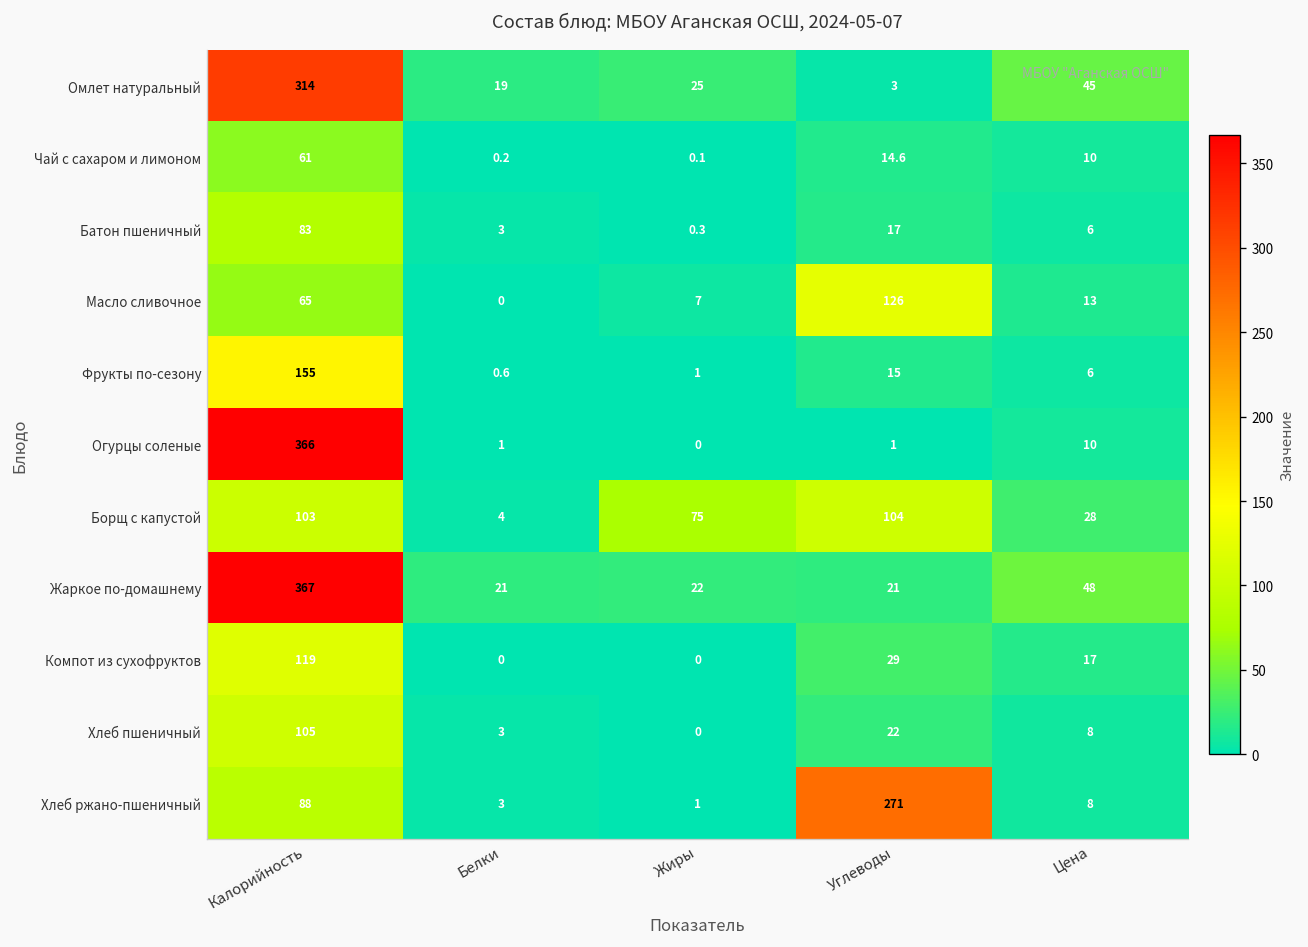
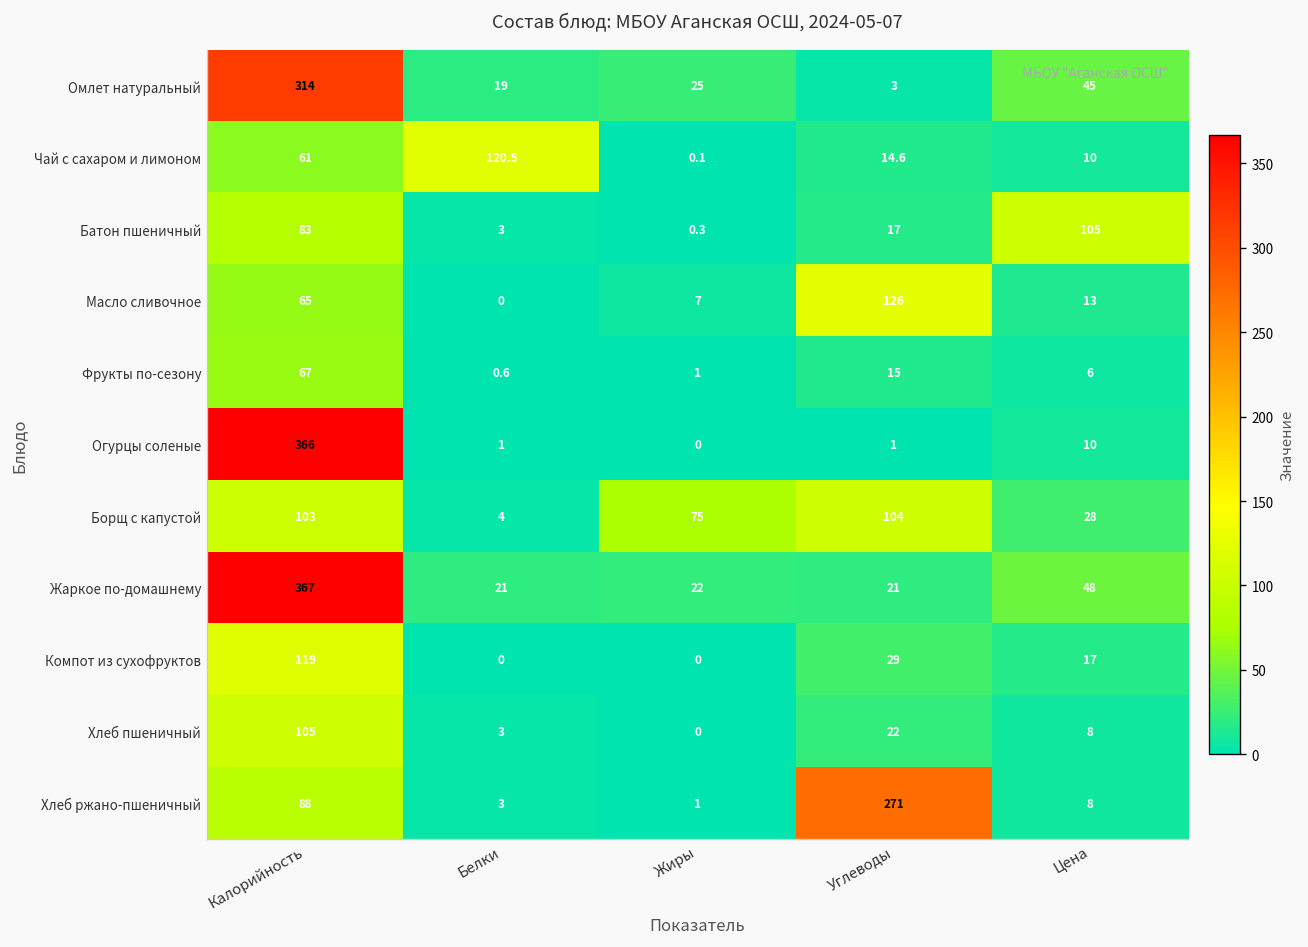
  {
    "Омлет натуральный": {
      "Калорийность": 314,
      "Белки": 19,
      "Жиры": 25,
      "Углеводы": 3
    },
    "Чай с сахаром и лимоном": {
      "Калорийность": 61,
-     "Белки": 0.2,
+     "Белки": 120.5,
      "Жиры": 0.1,
      "Углеводы": 14.6,
      "Цена": 10
    },
    "Батон пшеничный": {
      "Калорийность": 83,
      "Белки": 3,
      "Жиры": 0.3,
      "Углеводы": 17,
-     "Цена": 6
+     "Цена": 105
    },
    "Масло сливочное": {
      "Калорийность": 65,
      "Белки": 0,
      "Жиры": 7,
      "Углеводы": 126,
      "Цена": 13
    },
    "Фрукты по-сезону": {
-     "Калорийность": 155,
+     "Калорийность": 67,
      "Белки": 0.6,
      "Жиры": 1,
      "Углеводы": 15,
      "Цена": 6
    },
    "Огурцы соленые": {
      "Калорийность": 366,
      "Белки": 1,
      "Жиры": 0,
      "Углеводы": 1,
      "Цена": 10
    },
    "Борщ с капустой": {
      "Калорийность": 103,
      "Белки": 4,
      "Жиры": 75,
      "Углеводы": 104,
      "Цена": 28
    },
    "Жаркое по-домашнему": {
      "Калорийность": 367,
      "Белки": 21,
      "Жиры": 22,
      "Углеводы": 21,
      "Цена": 48
    },
    "Компот из сухофруктов": {
      "Калорийность": 119,
      "Белки": 0,
      "Жиры": 0,
      "Углеводы": 29,
      "Цена": 17
    },
    "Хлеб пшеничный": {
      "Калорийность": 105,
      "Белки": 3,
      "Жиры": 0,
      "Углеводы": 22,
      "Цена": 8
    },
    "Хлеб ржано-пшеничный": {
      "Калорийность": 88,
      "Белки": 3,
      "Жиры": 1,
      "Углеводы": 271,
      "Цена": 8
    }
  }
